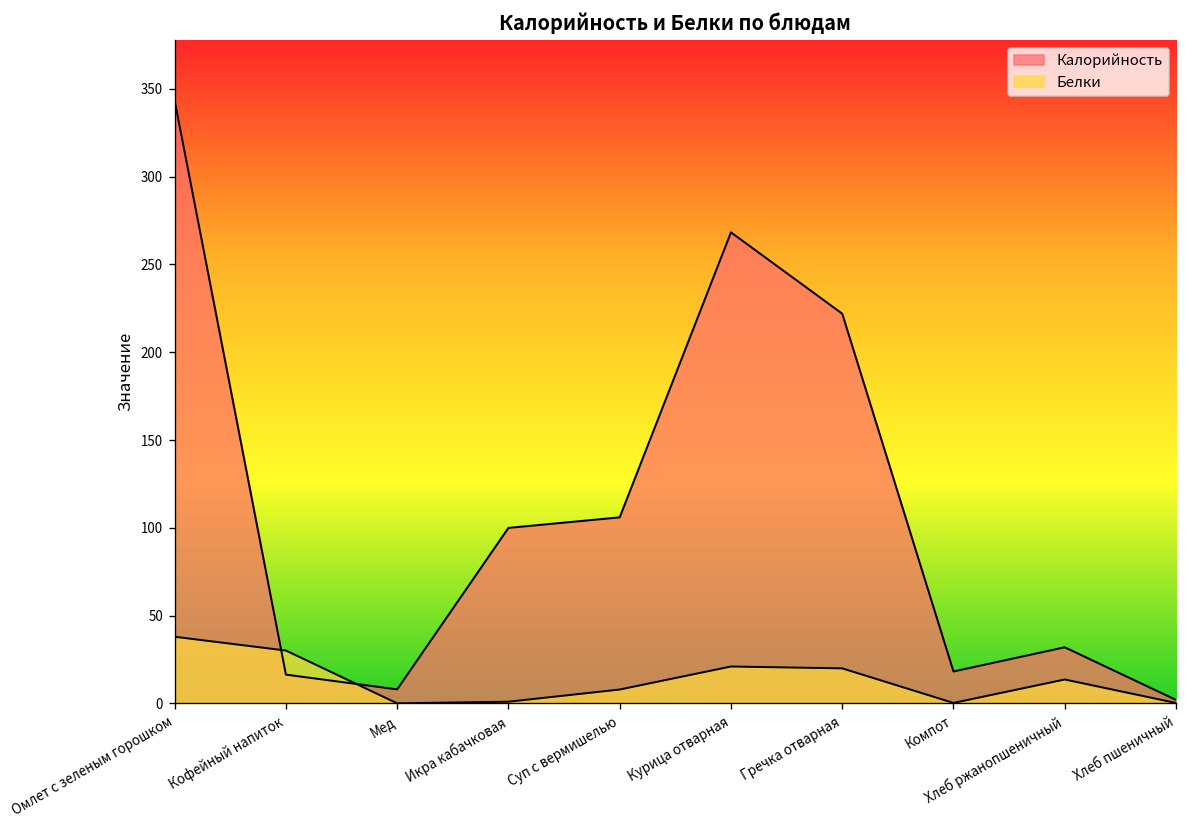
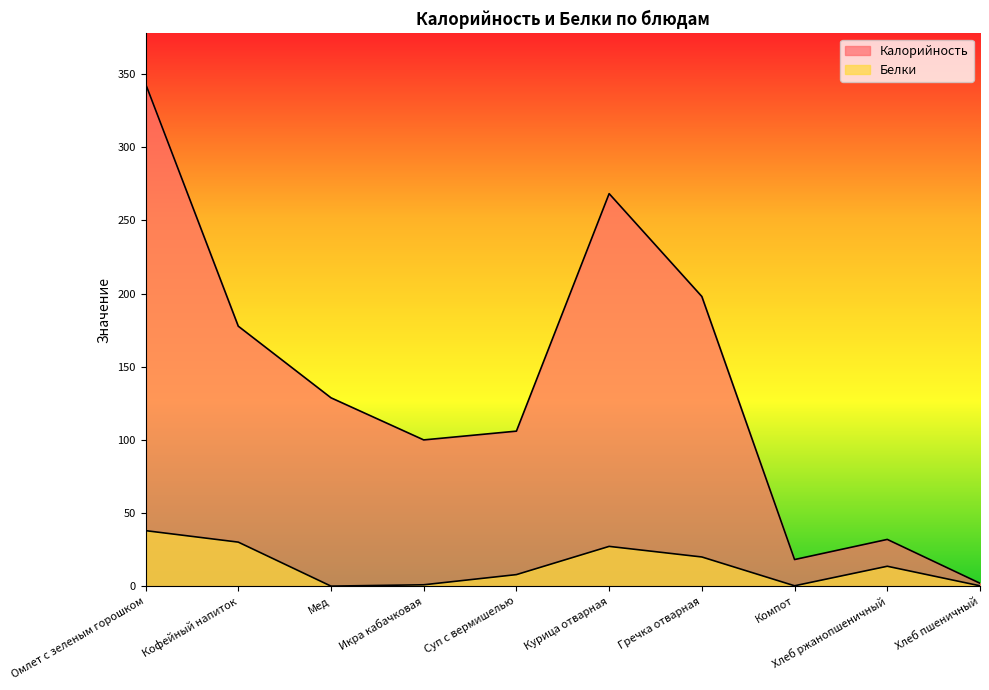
  {
    "Калорийность": {
      "Омлет с зеленым горошком": 343,
-     "Кофейный напиток": 16,
-     "Мед": 8,
+     "Кофейный напиток": 178,
+     "Мед": 129,
      "Икра кабачковая": 100,
      "Суп с вермишелью": 106,
      "Курица отварная": 268,
-     "Гречка отварная": 222,
+     "Гречка отварная": 198,
      "Компот": 18,
      "Хлеб ржанопшеничный": 32
    },
    "Белки": {
      "Омлет с зеленым горошком": 38,
      "Кофейный напиток": 30,
      "Мед": 0,
      "Икра кабачковая": 1,
      "Суп с вермишелью": 8,
-     "Курица отварная": 21,
+     "Курица отварная": 27,
      "Гречка отварная": 20,
      "Компот": 0,
      "Хлеб ржанопшеничный": 14
    }
  }
